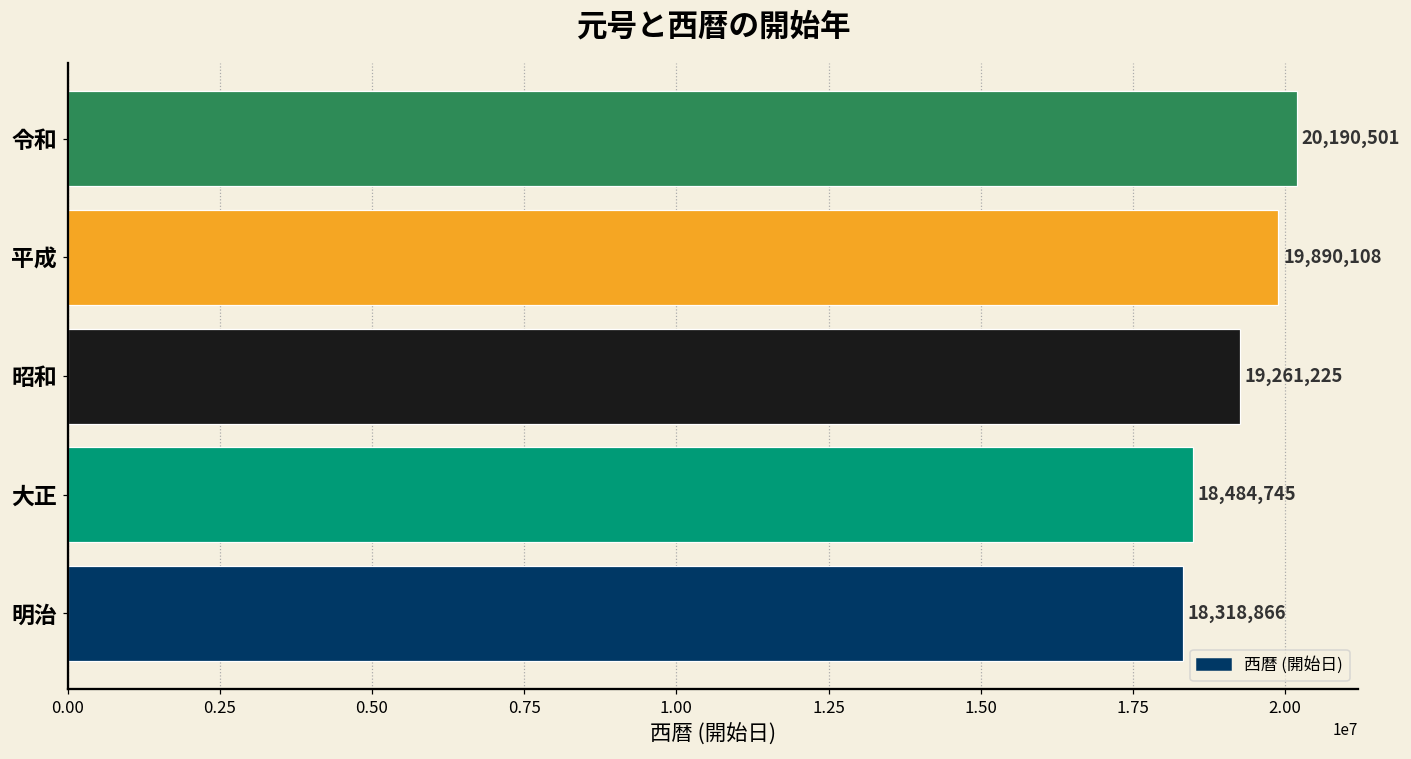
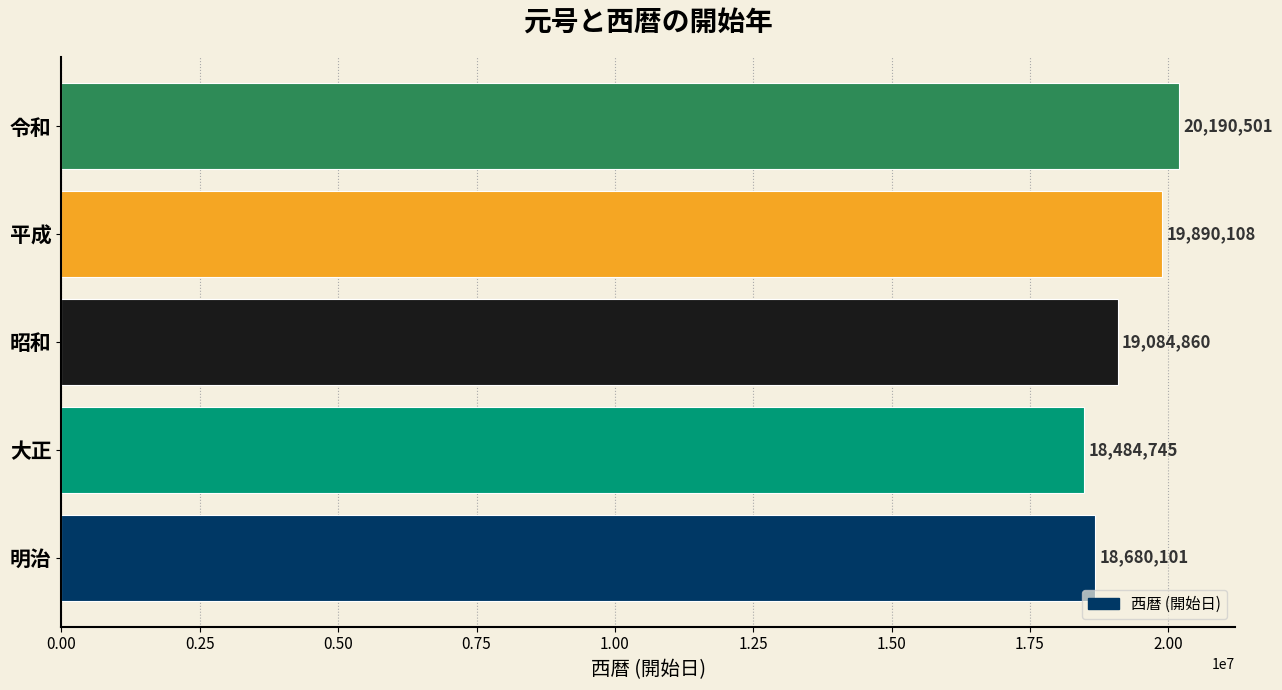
  {
    "令和": "20,190,501",
    "平成": "19,890,108",
-   "昭和": "19,261,225",
+   "昭和": "19,084,860",
    "大正": "18,484,745",
-   "明治": "18,318,866"
+   "明治": "18,680,101"
  }
